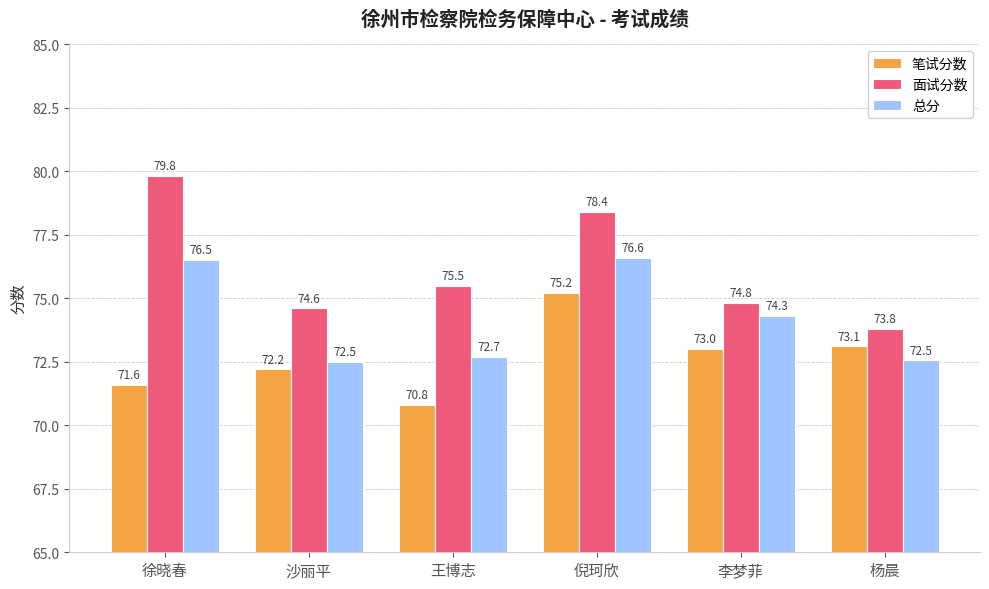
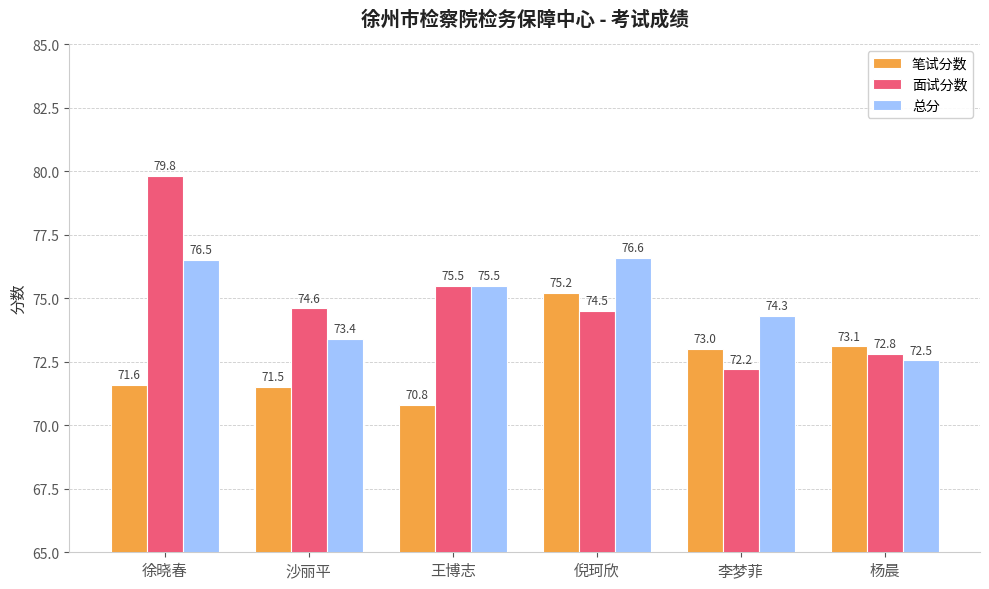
  {
    "笔试分数": {
      "徐晓春": 71.6,
-     "沙丽平": 72.2,
+     "沙丽平": 71.5,
      "王博志": 70.8,
      "倪珂欣": 75.2,
      "李梦菲": 73.0,
      "杨晨": 73.1
    },
    "面试分数": {
      "徐晓春": 79.8,
      "沙丽平": 74.6,
      "王博志": 75.5,
-     "倪珂欣": 78.4,
-     "李梦菲": 74.8,
-     "杨晨": 73.8
+     "倪珂欣": 74.5,
+     "李梦菲": 72.2,
+     "杨晨": 72.8
    },
    "总分": {
      "徐晓春": 76.5,
-     "沙丽平": 72.5,
-     "王博志": 72.7,
+     "沙丽平": 73.4,
+     "王博志": 75.5,
      "倪珂欣": 76.6,
      "李梦菲": 74.3,
      "杨晨": 72.5
    }
  }
